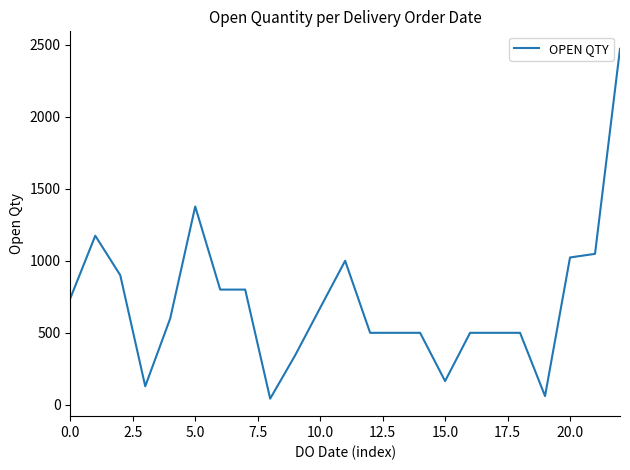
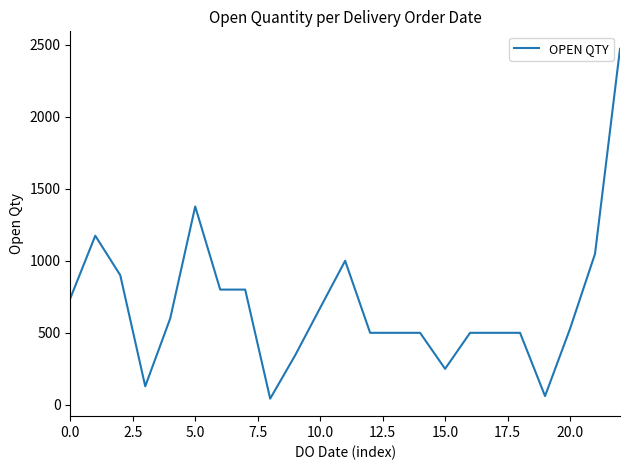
  {
    "0.0": 740,
    "5.0": 1380,
    "10.0": 670,
-   "15.0": 170,
-   "20.0": 1020
+   "15.0": 250,
+   "20.0": 530
  }
